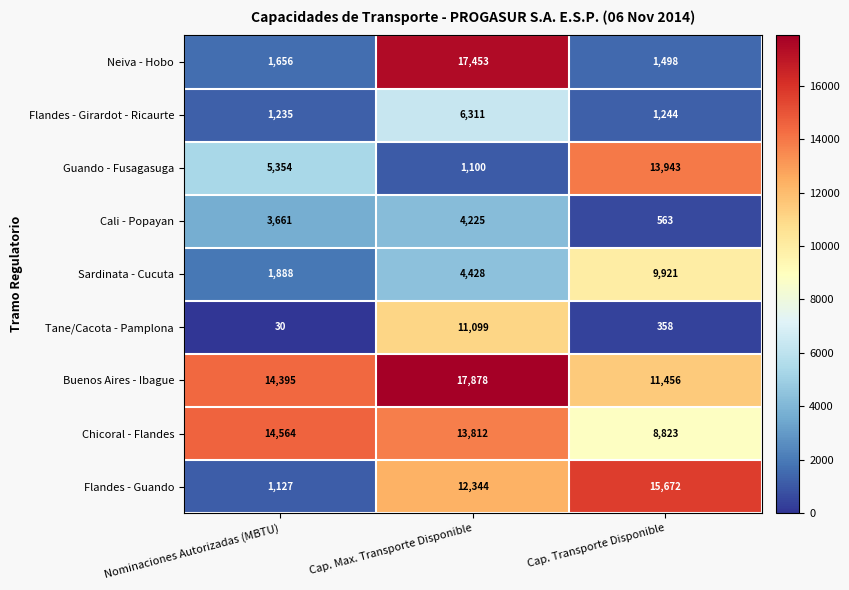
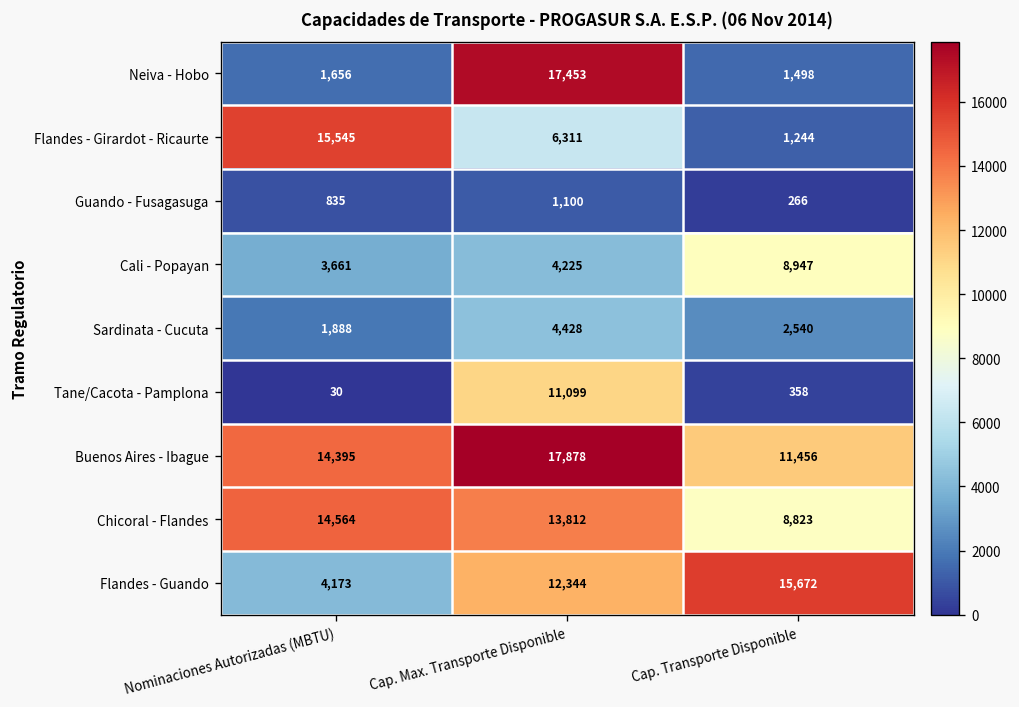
  {
    "Neiva - Hobo": {
      "Nominaciones Autorizadas (MBTU)": "1,656",
      "Cap. Max. Transporte Disponible": "17,453",
      "Cap. Transporte Disponible": "1,498"
    },
    "Flandes - Girardot - Ricaurte": {
-     "Nominaciones Autorizadas (MBTU)": "1,235",
+     "Nominaciones Autorizadas (MBTU)": "15,545",
      "Cap. Max. Transporte Disponible": "6,311",
      "Cap. Transporte Disponible": "1,244"
    },
    "Guando - Fusagasuga": {
-     "Nominaciones Autorizadas (MBTU)": "5,354",
+     "Nominaciones Autorizadas (MBTU)": "835",
      "Cap. Max. Transporte Disponible": "1,100",
-     "Cap. Transporte Disponible": "13,943"
+     "Cap. Transporte Disponible": "266"
    },
    "Cali - Popayan": {
      "Nominaciones Autorizadas (MBTU)": "3,661",
      "Cap. Max. Transporte Disponible": "4,225",
-     "Cap. Transporte Disponible": "563"
+     "Cap. Transporte Disponible": "8,947"
    },
    "Sardinata - Cucuta": {
      "Nominaciones Autorizadas (MBTU)": "1,888",
      "Cap. Max. Transporte Disponible": "4,428",
-     "Cap. Transporte Disponible": "9,921"
+     "Cap. Transporte Disponible": "2,540"
    },
    "Tane/Cacota - Pamplona": {
      "Nominaciones Autorizadas (MBTU)": "30",
      "Cap. Max. Transporte Disponible": "11,099",
      "Cap. Transporte Disponible": "358"
    },
    "Buenos Aires - Ibague": {
      "Nominaciones Autorizadas (MBTU)": "14,395",
      "Cap. Max. Transporte Disponible": "17,878",
      "Cap. Transporte Disponible": "11,456"
    },
    "Chicoral - Flandes": {
      "Nominaciones Autorizadas (MBTU)": "14,564",
      "Cap. Max. Transporte Disponible": "13,812",
      "Cap. Transporte Disponible": "8,823"
    },
    "Flandes - Guando": {
-     "Nominaciones Autorizadas (MBTU)": "1,127",
+     "Nominaciones Autorizadas (MBTU)": "4,173",
      "Cap. Max. Transporte Disponible": "12,344",
      "Cap. Transporte Disponible": "15,672"
    }
  }
